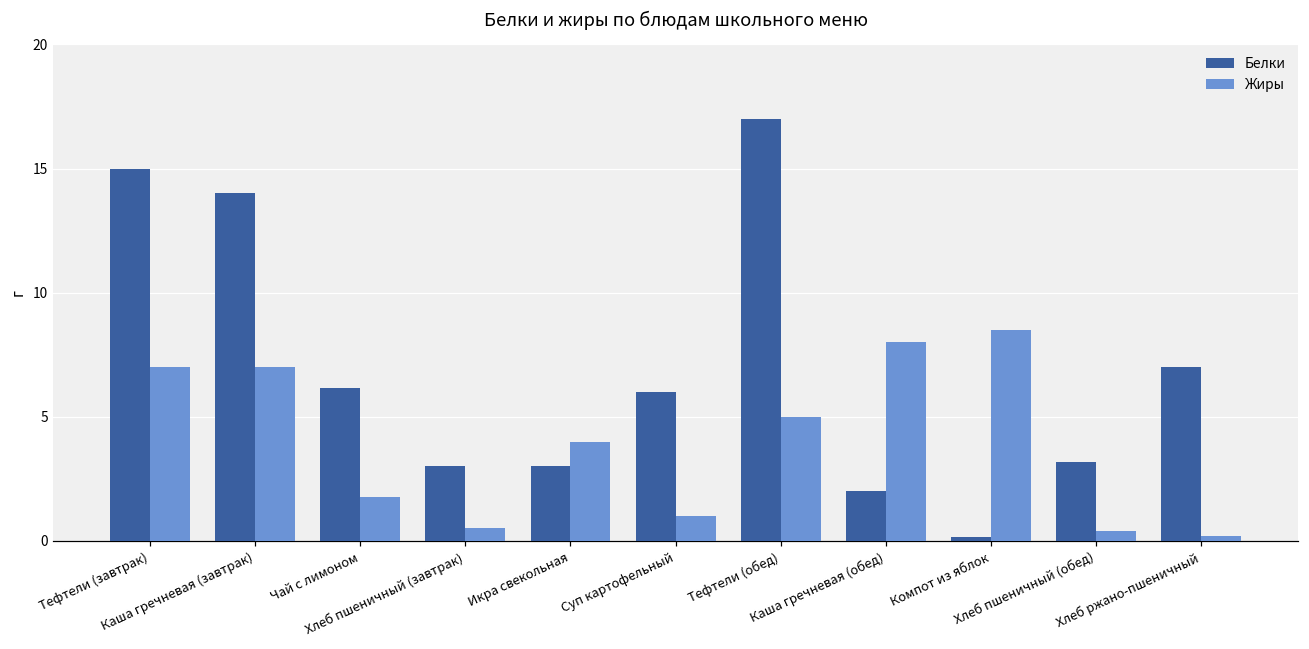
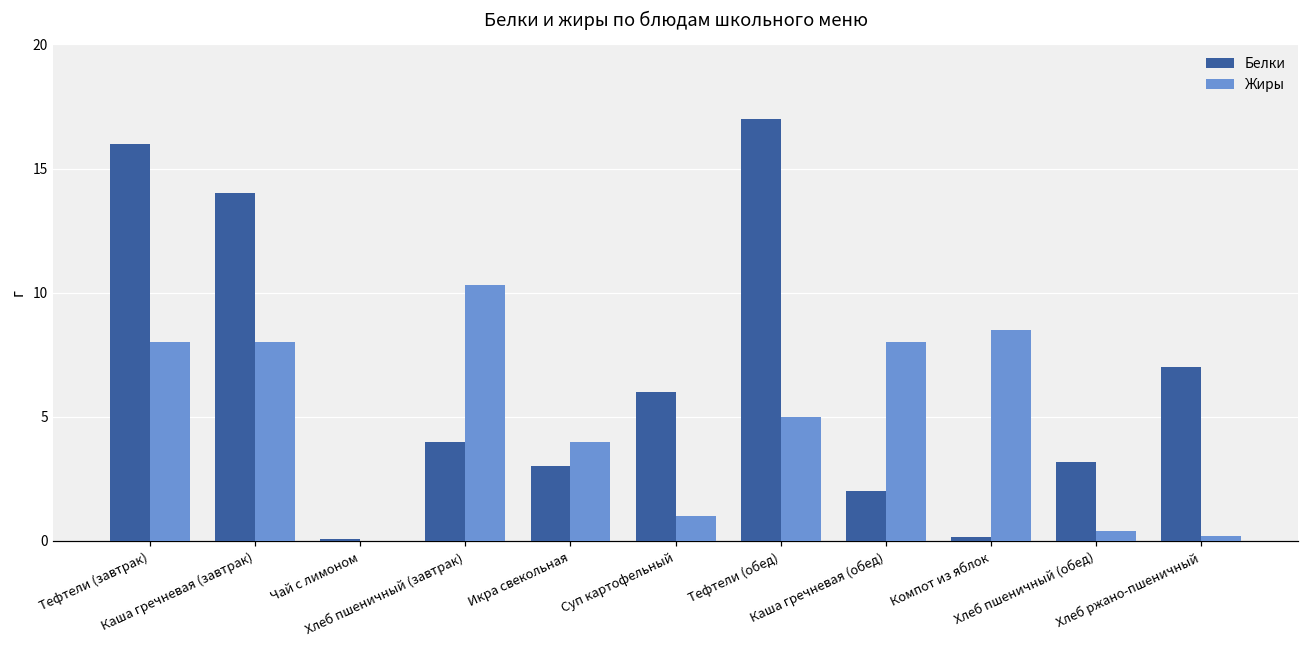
  {
    "Белки": {
-     "Тефтели (завтрак)": 15,
+     "Тефтели (завтрак)": 16,
      "Каша гречневая (завтрак)": 14.0,
-     "Чай с лимоном": 6.2,
-     "Хлеб пшеничный (завтрак)": 3,
+     "Чай с лимоном": 0.1,
+     "Хлеб пшеничный (завтрак)": 4,
      "Икра свекольная": 3.0,
      "Суп картофельный": 6.0,
      "Тефтели (обед)": 17.0,
      "Каша гречневая (обед)": 2.0,
      "Компот из яблок": 0.2,
      "Хлеб пшеничный (обед)": 3.2,
      "Хлеб ржано-пшеничный": 7.0
    },
    "Жиры": {
-     "Тефтели (завтрак)": 7,
-     "Каша гречневая (завтрак)": 7,
-     "Чай с лимоном": 1.8,
-     "Хлеб пшеничный (завтрак)": 0.5,
+     "Тефтели (завтрак)": 8,
+     "Каша гречневая (завтрак)": 8,
+     "Чай с лимоном": 0.0,
+     "Хлеб пшеничный (завтрак)": 10.3,
      "Икра свекольная": 4.0,
      "Суп картофельный": 1.0,
      "Тефтели (обед)": 5.0,
      "Каша гречневая (обед)": 8.0,
      "Компот из яблок": 8.5,
      "Хлеб пшеничный (обед)": 0.4,
      "Хлеб ржано-пшеничный": 0.2
    }
  }
